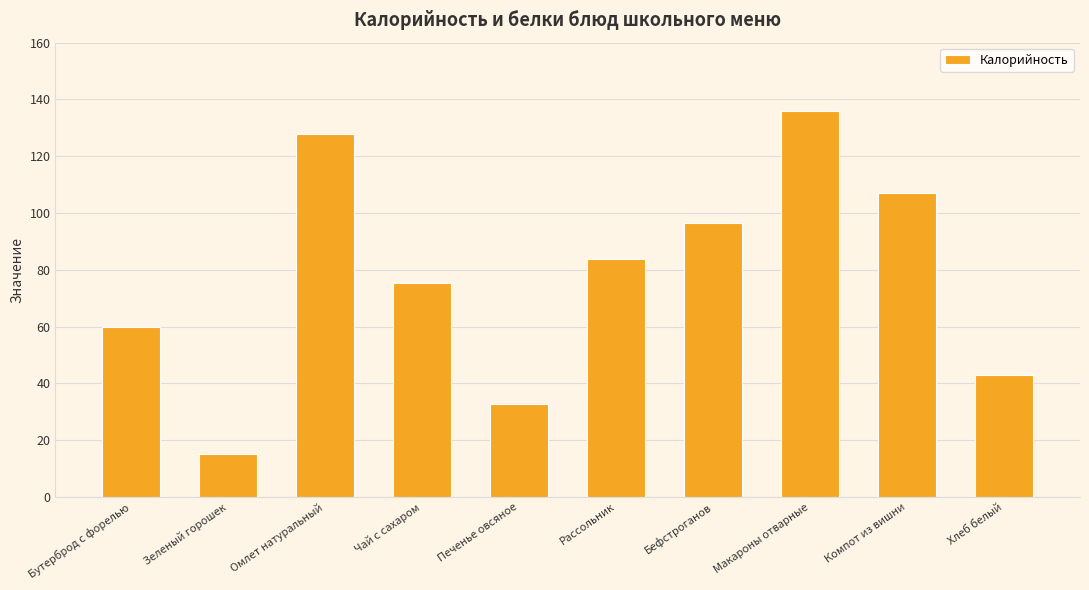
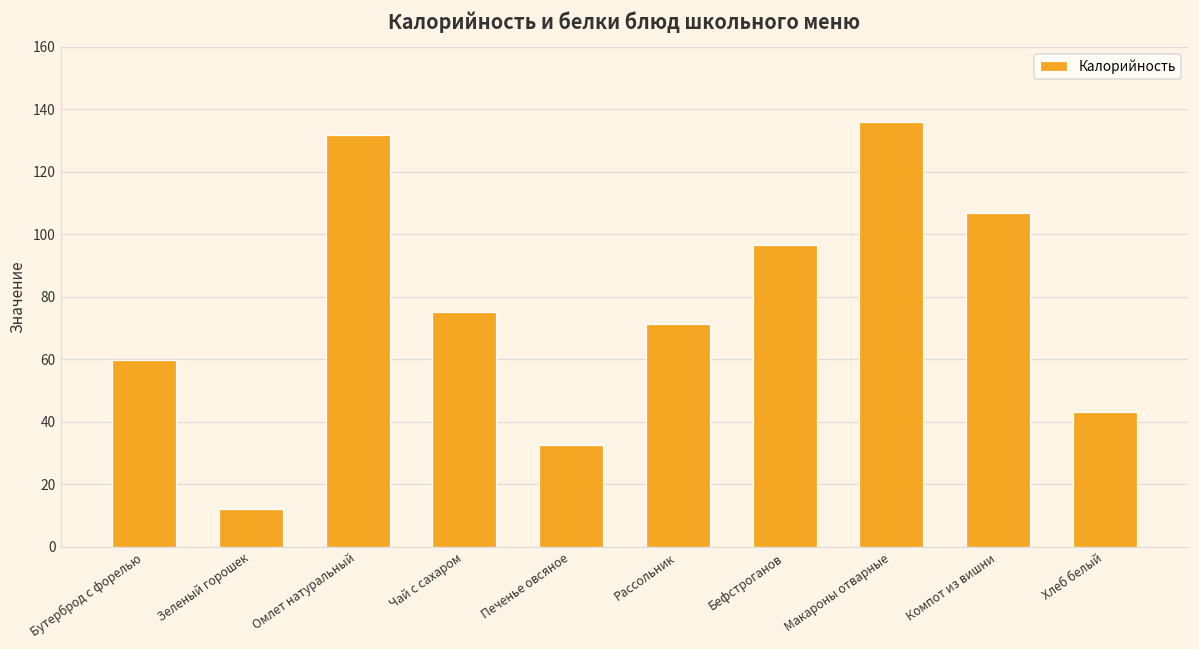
  {
    "Бутерброд с форелью": 60,
-   "Зеленый горошек": 15,
-   "Омлет натуральный": 128,
+   "Зеленый горошек": 12,
+   "Омлет натуральный": 132,
    "Чай с сахаром": 75,
    "Печенье овсяное": 33,
-   "Рассольник": 84,
+   "Рассольник": 71,
    "Бефстроганов": 97,
    "Макароны отварные": 136,
    "Компот из вишни": 107,
    "Хлеб белый": 43
  }
